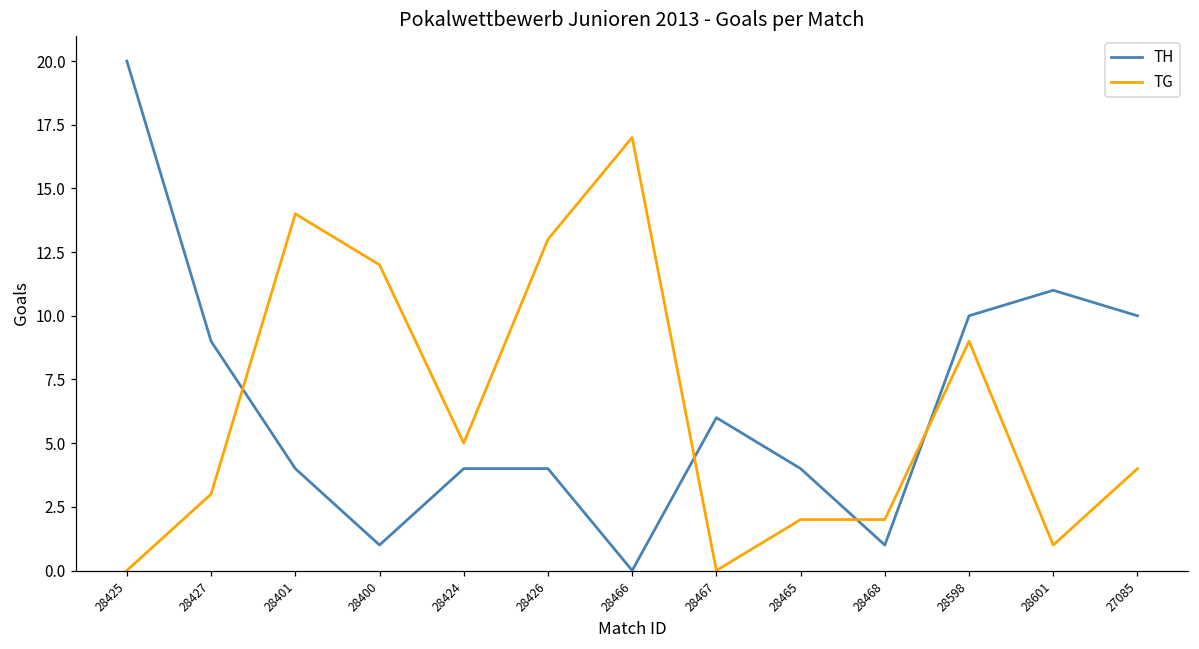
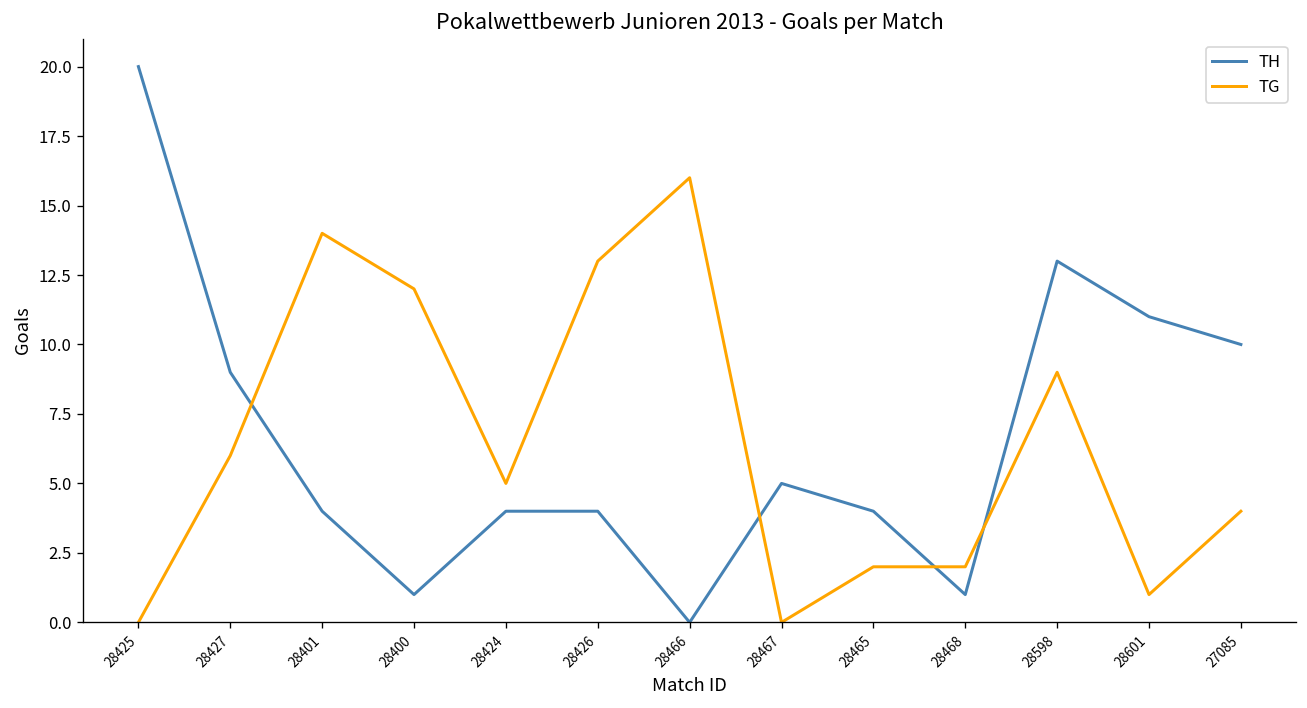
  {
    "TH": {
      "28425": 20,
      "28427": 9,
      "28401": 4,
      "28400": 1,
      "28424": 4,
      "28426": 4,
      "28466": 0,
-     "28467": 6,
+     "28467": 5,
      "28465": 4,
      "28468": 1,
-     "28598": 10,
+     "28598": 13,
      "28601": 11,
      "27085": 10
    },
    "TG": {
      "28425": 0,
-     "28427": 3,
+     "28427": 6,
      "28401": 14,
      "28400": 12,
      "28424": 5,
      "28426": 13,
-     "28466": 17,
+     "28466": 16,
      "28467": 0,
      "28465": 2,
      "28468": 2,
      "28598": 9,
      "28601": 1,
      "27085": 4
    }
  }
